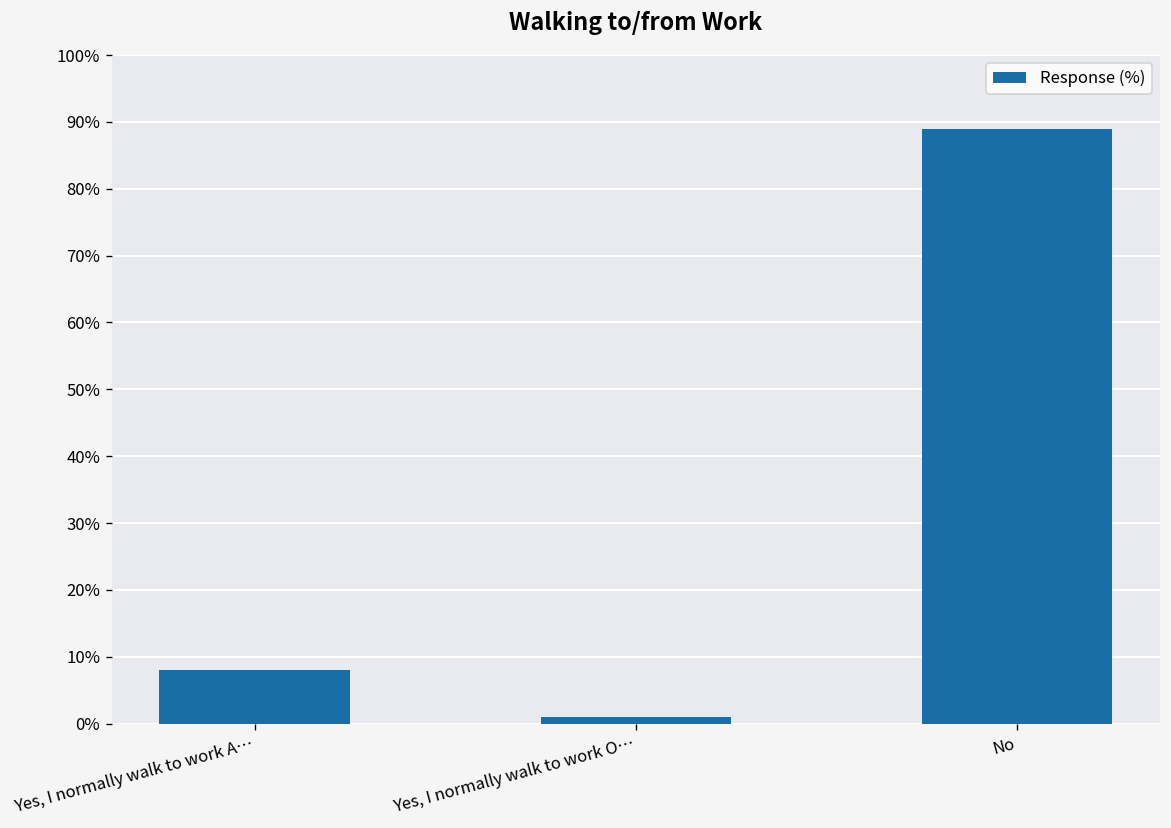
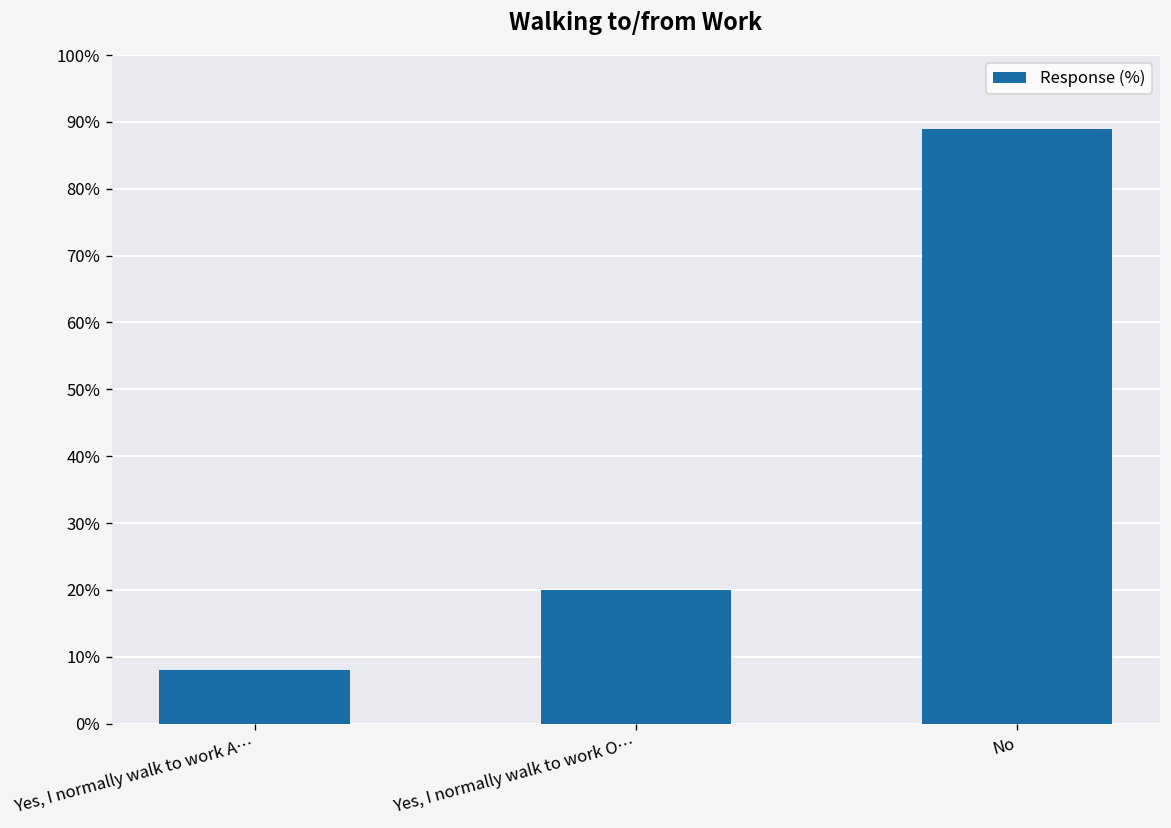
  {
    "Yes, I normally walk to work A…": "8%",
-   "Yes, I normally walk to work O…": "1%",
+   "Yes, I normally walk to work O…": "20%",
    "No": "89%"
  }
